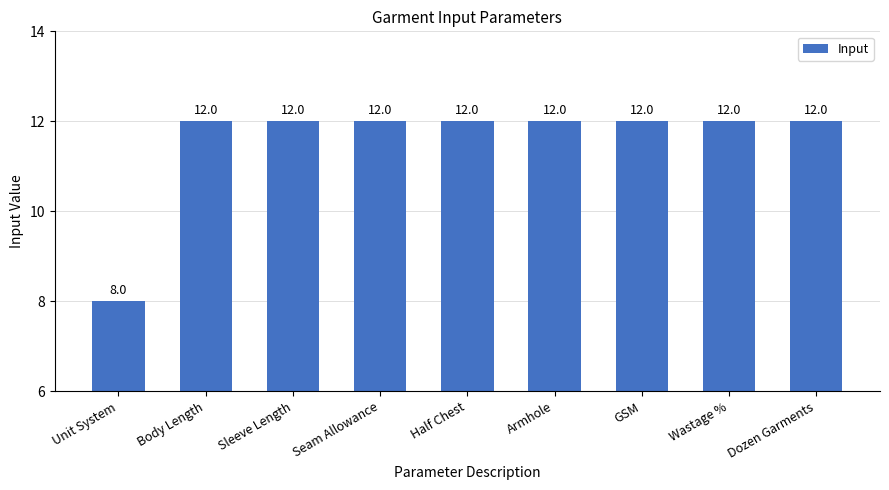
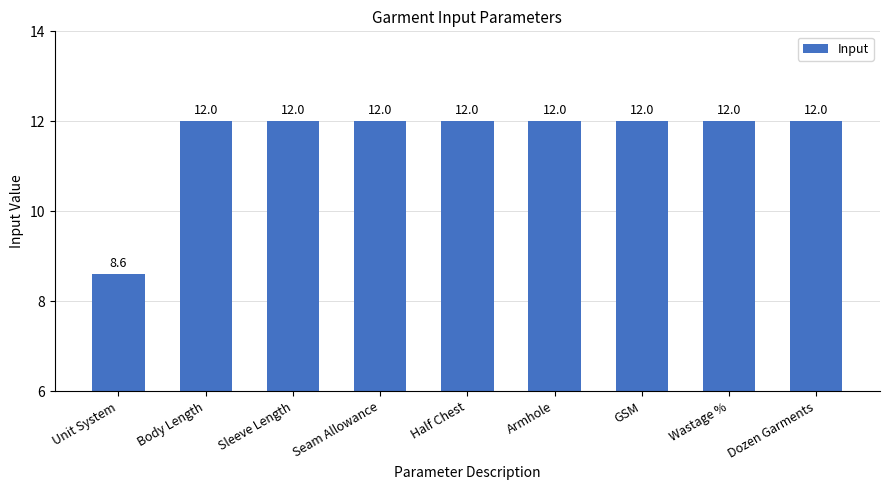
  {
-   "Unit System": 8.0,
+   "Unit System": 8.6,
    "Body Length": 12.0,
    "Sleeve Length": 12.0,
    "Seam Allowance": 12.0,
    "Half Chest": 12.0,
    "Armhole": 12.0,
    "GSM": 12.0,
    "Wastage %": 12.0,
    "Dozen Garments": 12.0
  }
